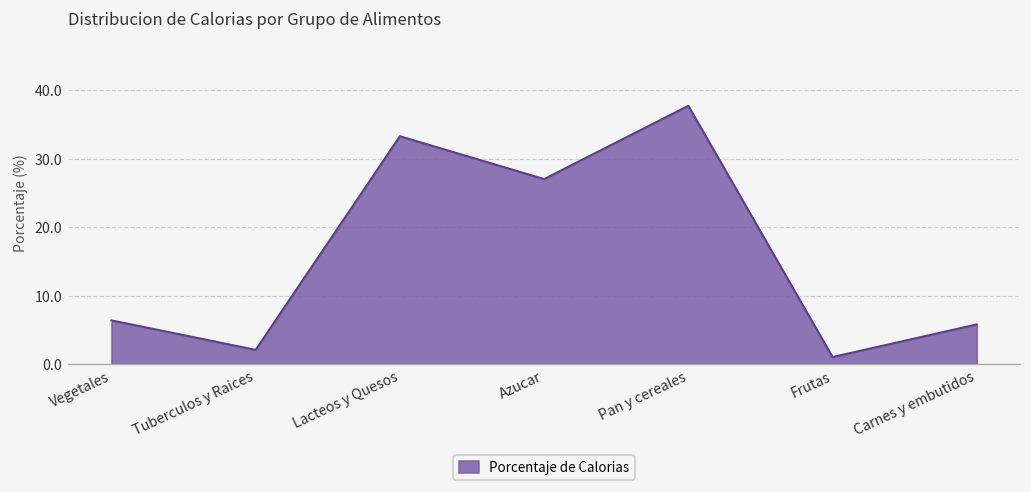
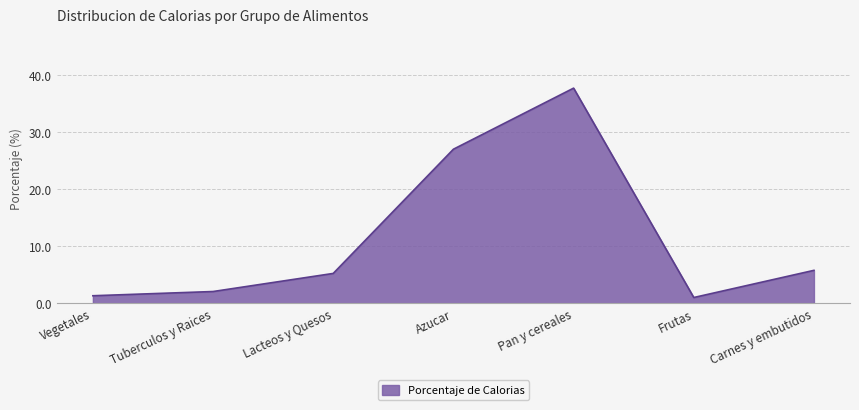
  {
-   "Vegetales": 6,
+   "Vegetales": 1,
    "Tuberculos y Raices": 2,
-   "Lacteos y Quesos": 33,
+   "Lacteos y Quesos": 5,
    "Azucar": 27,
    "Pan y cereales": 38,
    "Frutas": 1,
    "Carnes y embutidos": 6
  }
